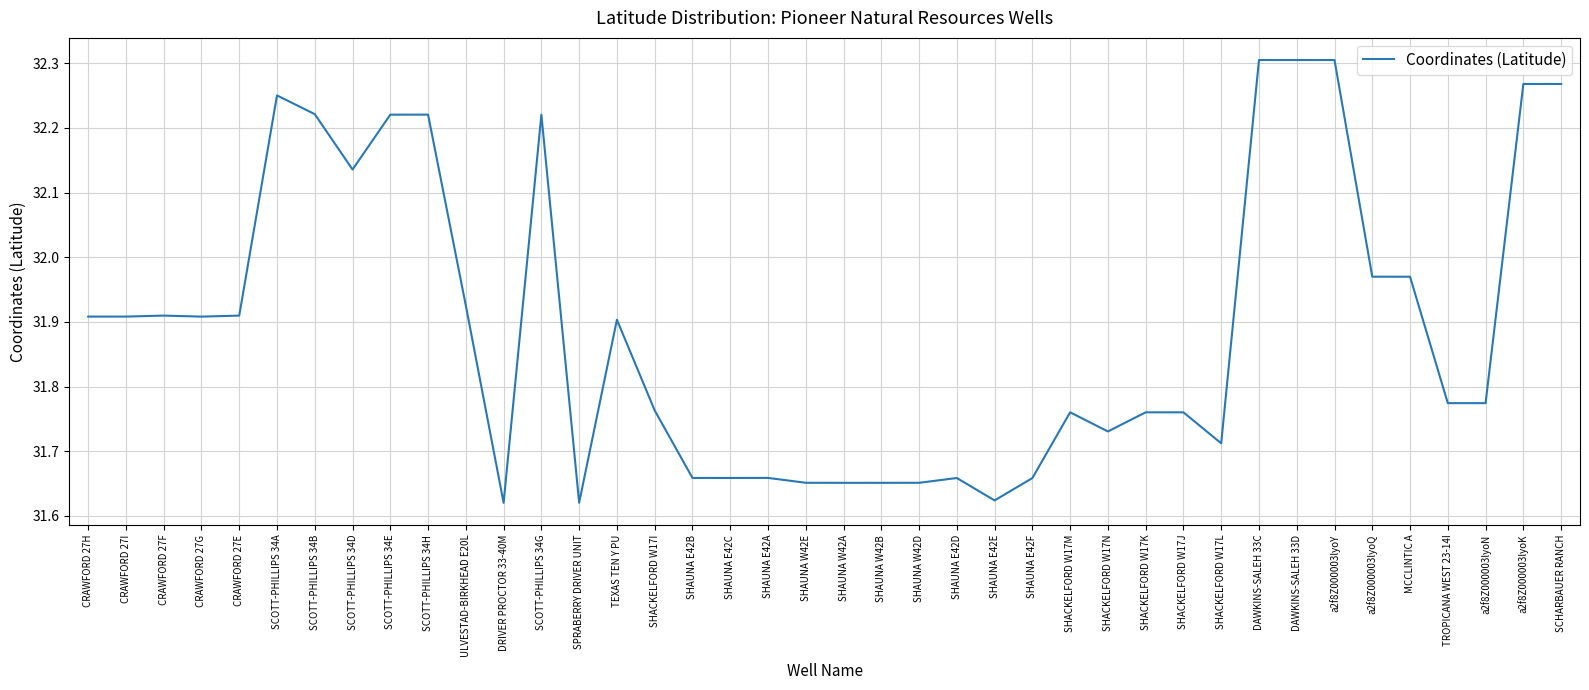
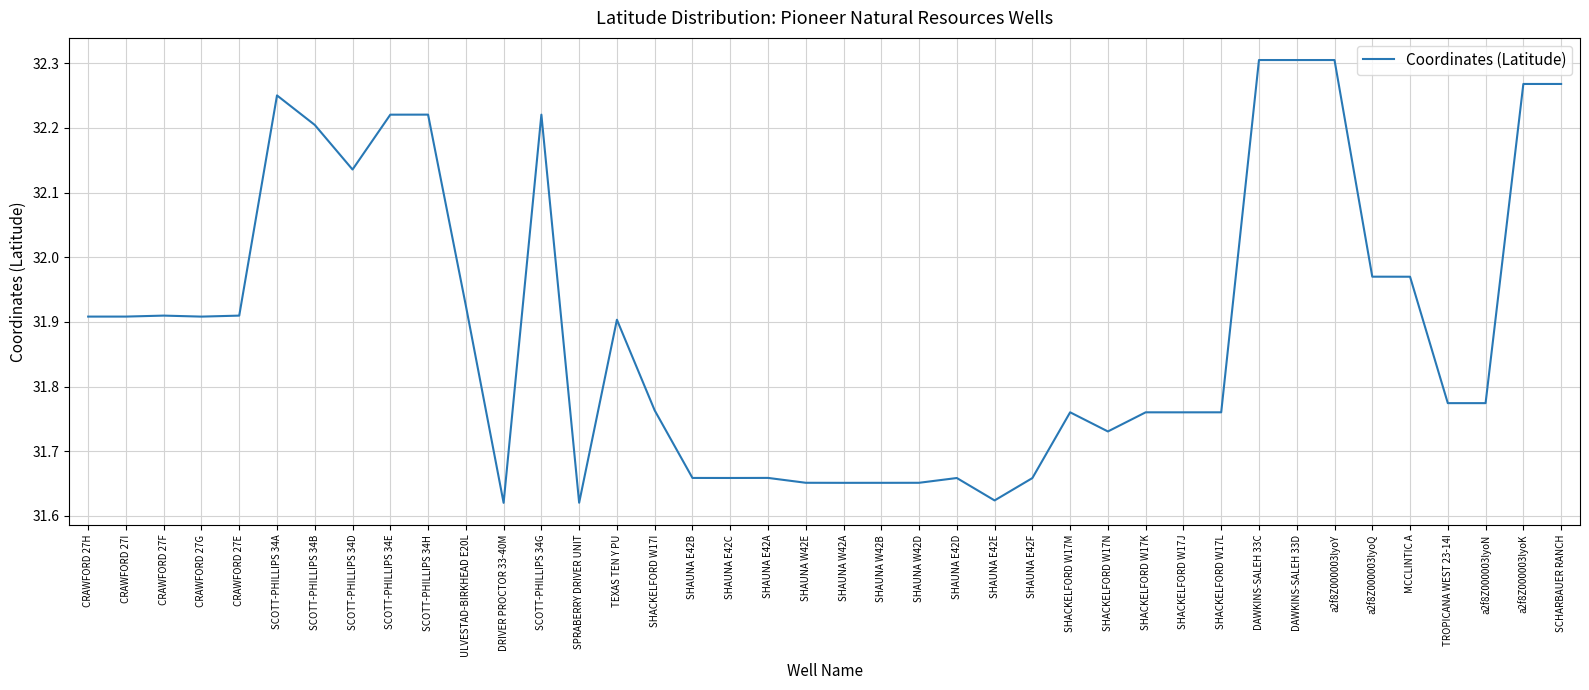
  {
    "CRAWFORD 27H": 31.91,
    "CRAWFORD 27I": 31.91,
    "CRAWFORD 27F": 31.91,
    "CRAWFORD 27G": 31.91,
    "CRAWFORD 27E": 31.91,
    "SCOTT-PHILLIPS 34A": 32.25,
-   "SCOTT-PHILLIPS 34B": 32.22,
+   "SCOTT-PHILLIPS 34B": 32.20,
    "SCOTT-PHILLIPS 34D": 32.14,
    "SCOTT-PHILLIPS 34E": 32.22,
    "SCOTT-PHILLIPS 34H": 32.22,
    "ULVESTAD-BIRKHEAD E20L": 31.93,
    "DRIVER PROCTOR 33-40M": 31.62,
    "SCOTT-PHILLIPS 34G": 32.22,
    "SPRABERRY DRIVER UNIT": 31.62,
    "TEXAS TEN Y PU": 31.90,
    "SHACKELFORD W17I": 31.76,
    "SHAUNA E42B": 31.66,
    "SHAUNA E42C": 31.66,
    "SHAUNA E42A": 31.66,
    "SHAUNA W42E": 31.65,
    "SHAUNA W42A": 31.65,
    "SHAUNA W42B": 31.65,
    "SHAUNA W42D": 31.65,
    "SHAUNA E42D": 31.66,
    "SHAUNA E42E": 31.62,
    "SHAUNA E42F": 31.66,
    "SHACKELFORD W17M": 31.76,
    "SHACKELFORD W17N": 31.73,
    "SHACKELFORD W17K": 31.76,
    "SHACKELFORD W17J": 31.76,
-   "SHACKELFORD W17L": 31.71,
+   "SHACKELFORD W17L": 31.76,
    "DAWKINS-SALEH 33C": 32.30,
    "DAWKINS-SALEH 33D": 32.30,
    "a2f8Z000003lyoY": 32.30,
    "a2f8Z000003lyoQ": 31.97,
    "MCCLINTIC A": 31.97,
    "TROPICANA WEST 23-14I": 31.77,
    "a2f8Z000003lyoN": 31.77,
    "a2f8Z000003lyoK": 32.27,
    "SCHARBAUER RANCH": 32.27
  }
